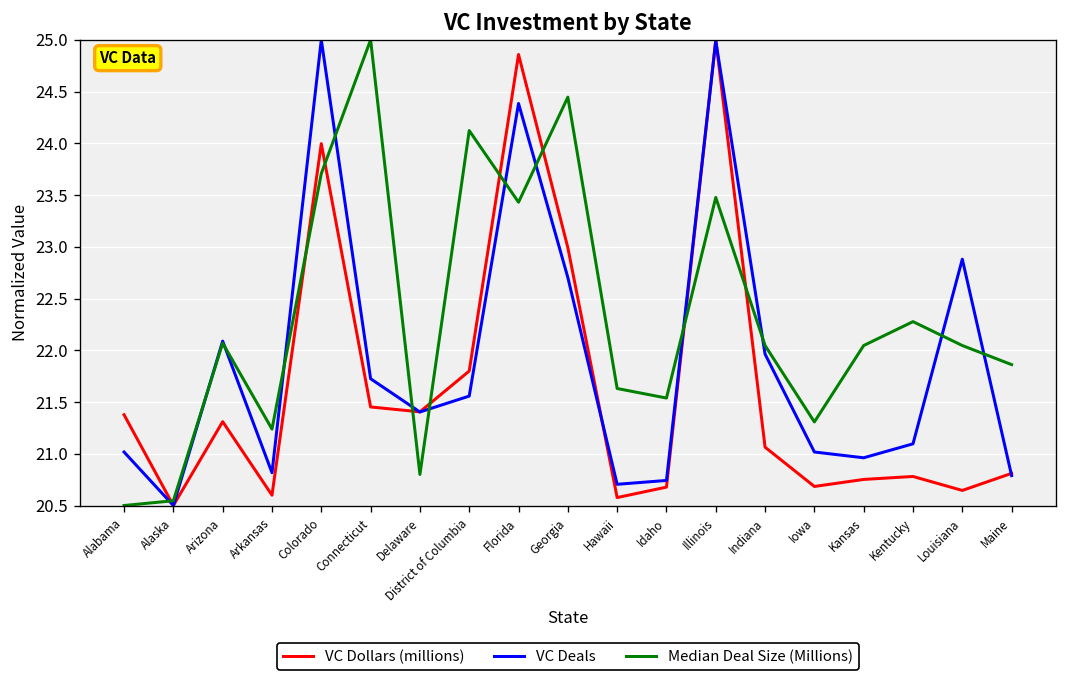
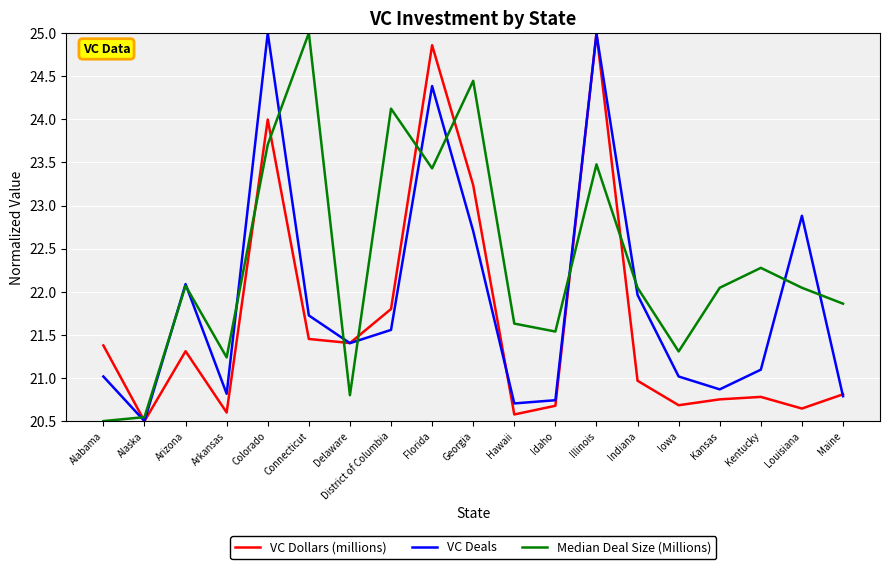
  {
    "VC Dollars (millions)": {
      "Alabama": 21.4,
      "Arizona": 21.3,
      "Arkansas": 20.6,
      "Colorado": 24.0,
      "Connecticut": 21.5,
      "District of Columbia": 21.8,
      "Florida": 24.9,
-     "Georgia": 23.0,
+     "Georgia": 23.2,
      "Hawaii": 20.6,
      "Idaho": 20.7,
-     "Indiana": 21.1,
+     "Indiana": 21.0,
      "Iowa": 20.7,
      "Kansas": 20.8,
      "Kentucky": 20.8,
      "Louisiana": 20.6
    },
    "VC Deals": {
      "Alabama": 21.0,
      "Arkansas": 20.8,
      "Colorado": 25.0,
      "Connecticut": 21.7,
      "District of Columbia": 21.6,
      "Florida": 24.4,
      "Georgia": 22.7,
      "Hawaii": 20.7,
      "Idaho": 20.7,
      "Indiana": 22.0,
      "Iowa": 21.0,
-     "Kansas": 21.0,
+     "Kansas": 20.9,
      "Kentucky": 21.1,
      "Louisiana": 22.9
    },
    "Median Deal Size (Millions)": {
      "Alabama": 20.5,
      "Alaska": 20.5,
      "Arkansas": 21.2,
      "Colorado": 23.7,
      "Connecticut": 25.0,
      "Delaware": 20.8,
      "District of Columbia": 24.1,
      "Florida": 23.4,
      "Georgia": 24.4,
      "Hawaii": 21.6,
      "Idaho": 21.5,
      "Illinois": 23.5,
      "Indiana": 22.0,
      "Iowa": 21.3,
      "Kansas": 22.0,
      "Kentucky": 22.3,
      "Louisiana": 22.0,
      "Maine": 21.9
    }
  }
